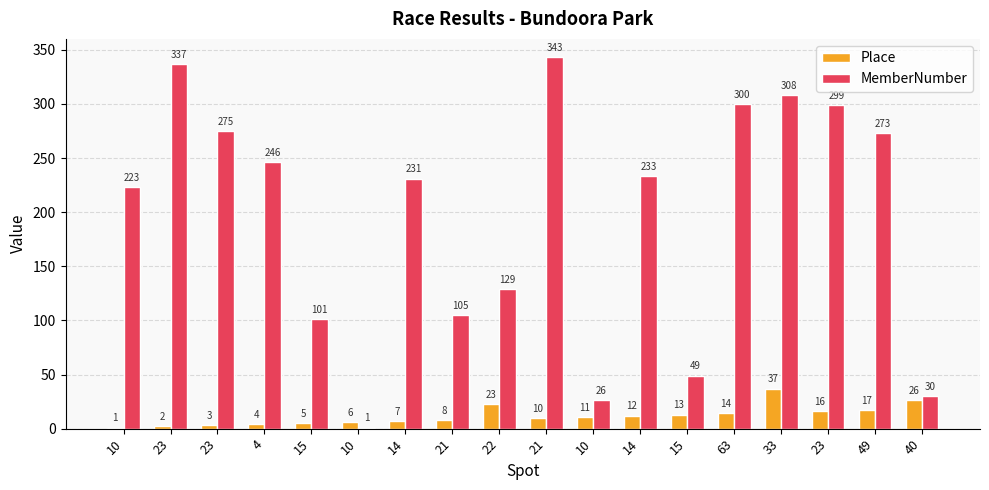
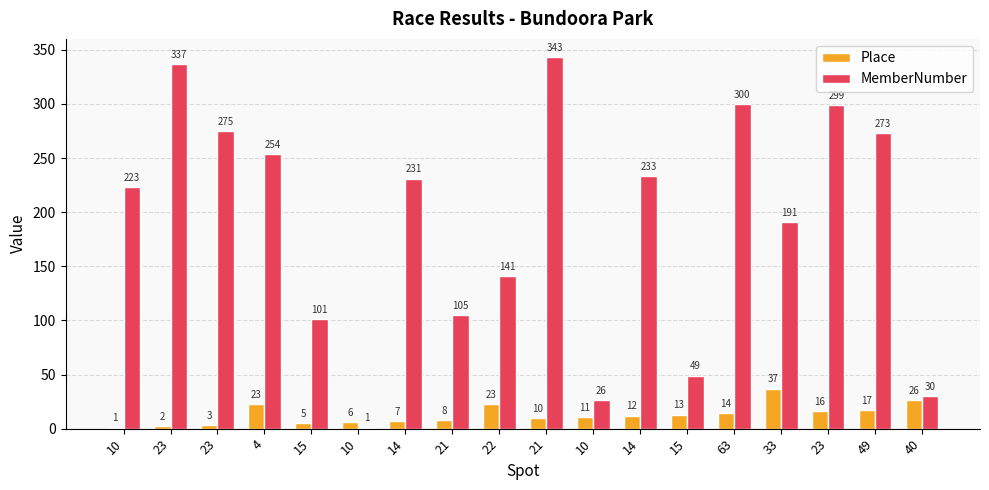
  {
    "Place": {
-     "4": 4,
+     "4": 23,
      "22": 23,
      "63": 14,
      "33": 37,
      "49": 17,
      "40": 26
    },
    "MemberNumber": {
-     "4": 246,
-     "22": 129,
+     "4": 254,
+     "22": 141,
      "63": 300,
-     "33": 308,
+     "33": 191,
      "49": 273,
      "40": 30
    }
  }
